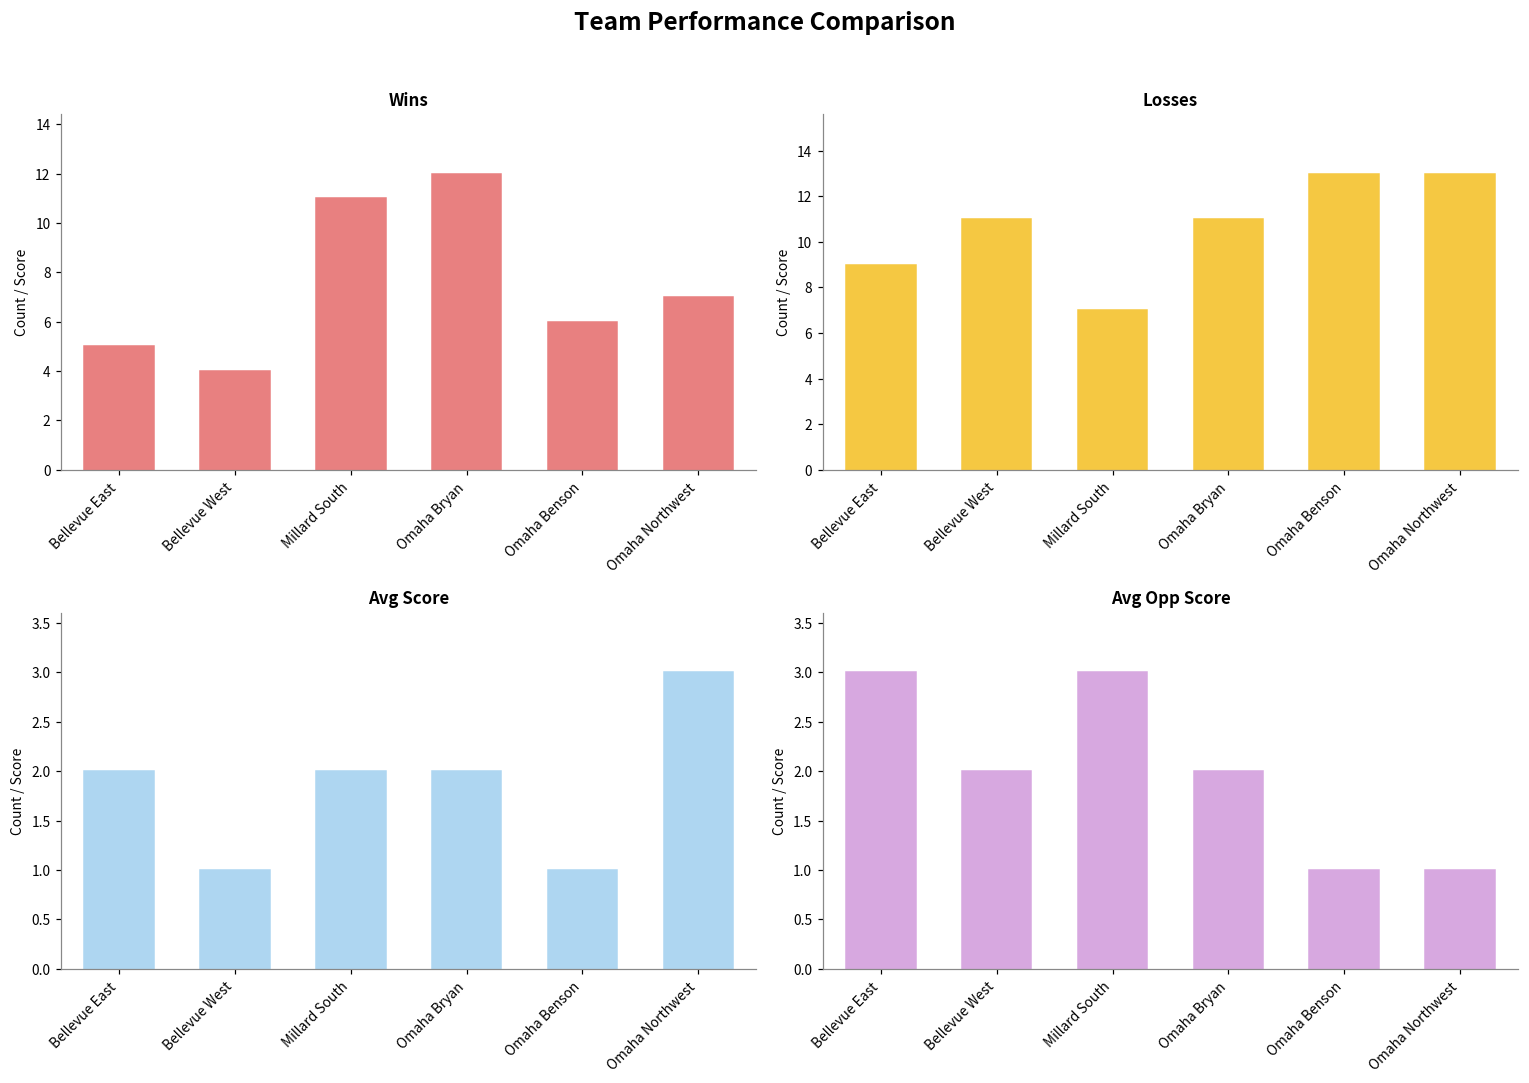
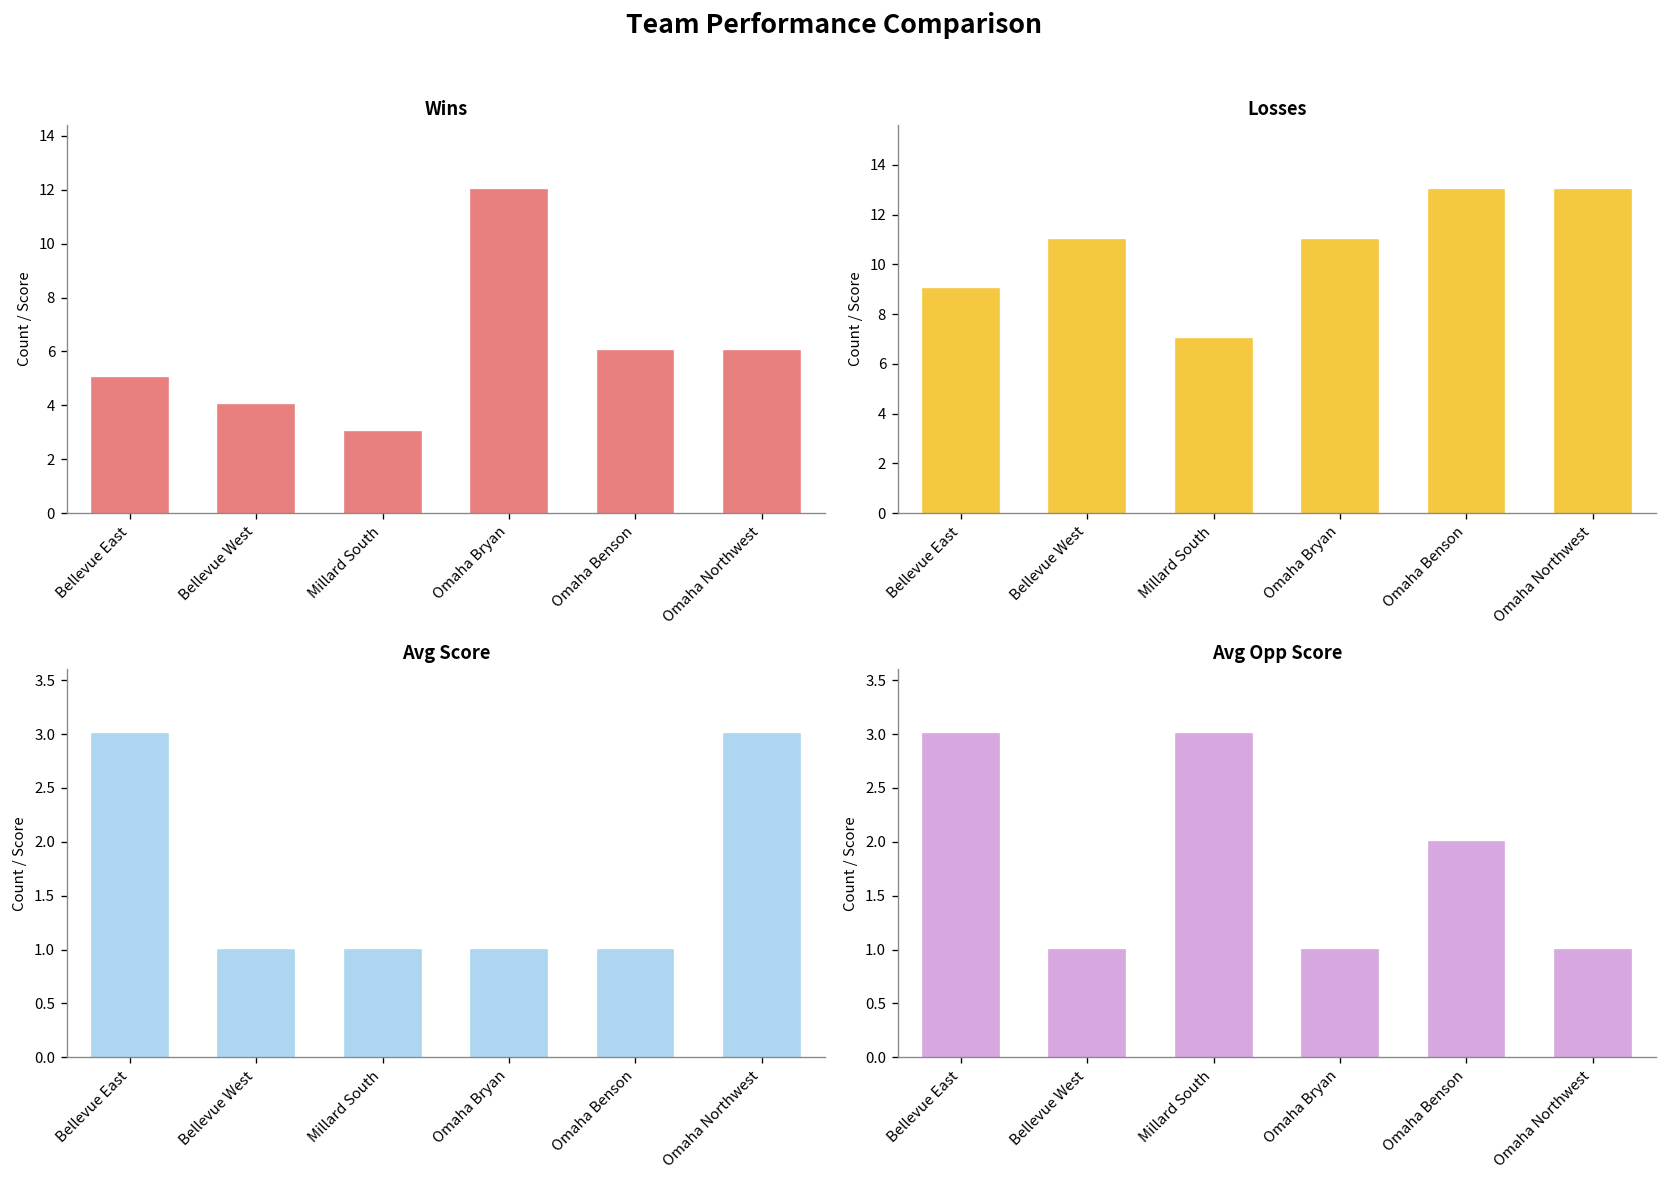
  {
    "Wins": {
      "Bellevue East": 5,
      "Bellevue West": 4,
-     "Millard South": 11,
+     "Millard South": 3,
      "Omaha Bryan": 12,
      "Omaha Benson": 6,
-     "Omaha Northwest": 7
+     "Omaha Northwest": 6
    },
    "Losses": {
      "Bellevue East": 9.0,
      "Bellevue West": 11.0,
      "Millard South": 7.0,
      "Omaha Bryan": 11.0,
      "Omaha Benson": 13.0,
      "Omaha Northwest": 13.0
    },
    "Avg Score": {
-     "Bellevue East": 2,
+     "Bellevue East": 3,
      "Bellevue West": 1,
-     "Millard South": 2,
-     "Omaha Bryan": 2,
+     "Millard South": 1,
+     "Omaha Bryan": 1,
      "Omaha Benson": 1,
      "Omaha Northwest": 3
    },
    "Avg Opp Score": {
      "Bellevue East": 3,
-     "Bellevue West": 2,
+     "Bellevue West": 1,
      "Millard South": 3,
-     "Omaha Bryan": 2,
-     "Omaha Benson": 1,
+     "Omaha Bryan": 1,
+     "Omaha Benson": 2,
      "Omaha Northwest": 1
    }
  }
